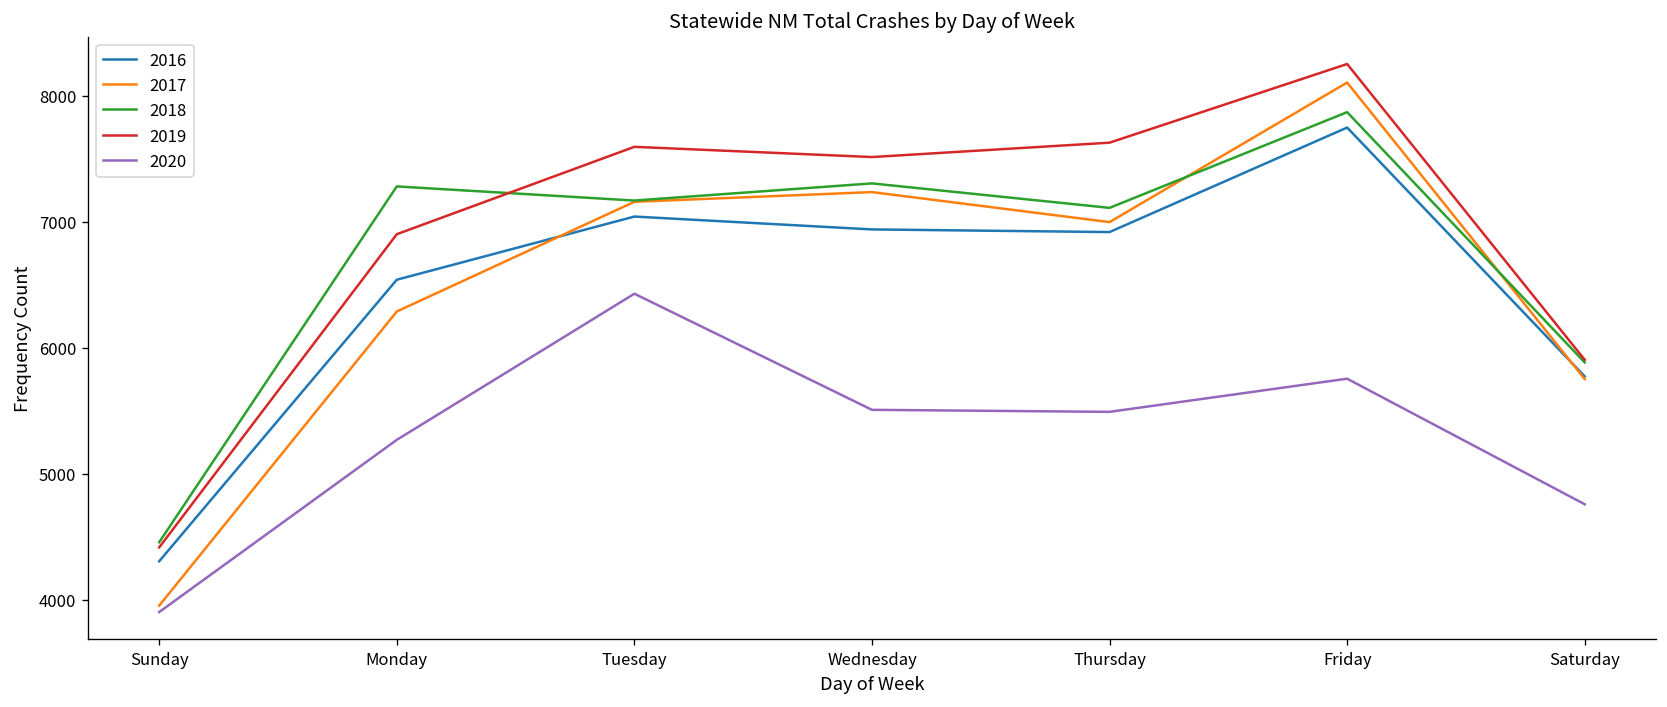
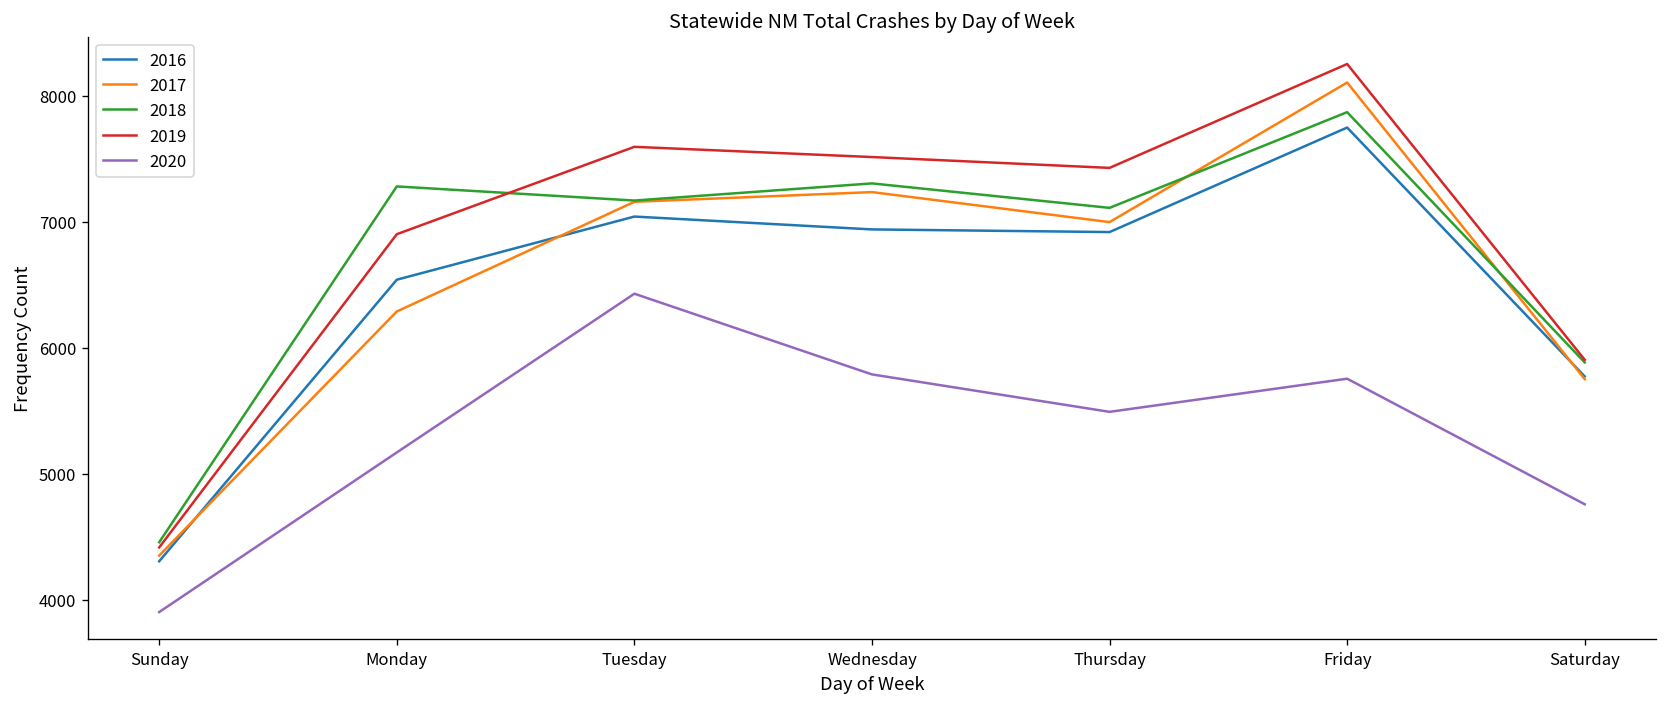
  {
    "2016": {
      "Sunday": 4310,
      "Monday": 6540,
      "Tuesday": 7040,
      "Wednesday": 6940,
      "Thursday": 6920,
      "Friday": 7750
    },
    "2017": {
-     "Sunday": 3960,
+     "Sunday": 4350,
      "Monday": 6290,
      "Wednesday": 7240,
      "Thursday": 7000,
      "Friday": 8100
    },
    "2018": {
      "Sunday": 4460,
      "Monday": 7280,
      "Wednesday": 7300,
      "Thursday": 7110,
      "Friday": 7870
    },
    "2019": {
      "Sunday": 4420,
      "Monday": 6900,
      "Tuesday": 7590,
      "Wednesday": 7510,
-     "Thursday": 7630,
+     "Thursday": 7430,
      "Friday": 8250
    },
    "2020": {
      "Sunday": 3900,
-     "Monday": 5270,
+     "Monday": 5170,
      "Tuesday": 6430,
-     "Wednesday": 5510,
+     "Wednesday": 5790,
      "Thursday": 5490,
      "Friday": 5760,
      "Saturday": 4760
    }
  }
